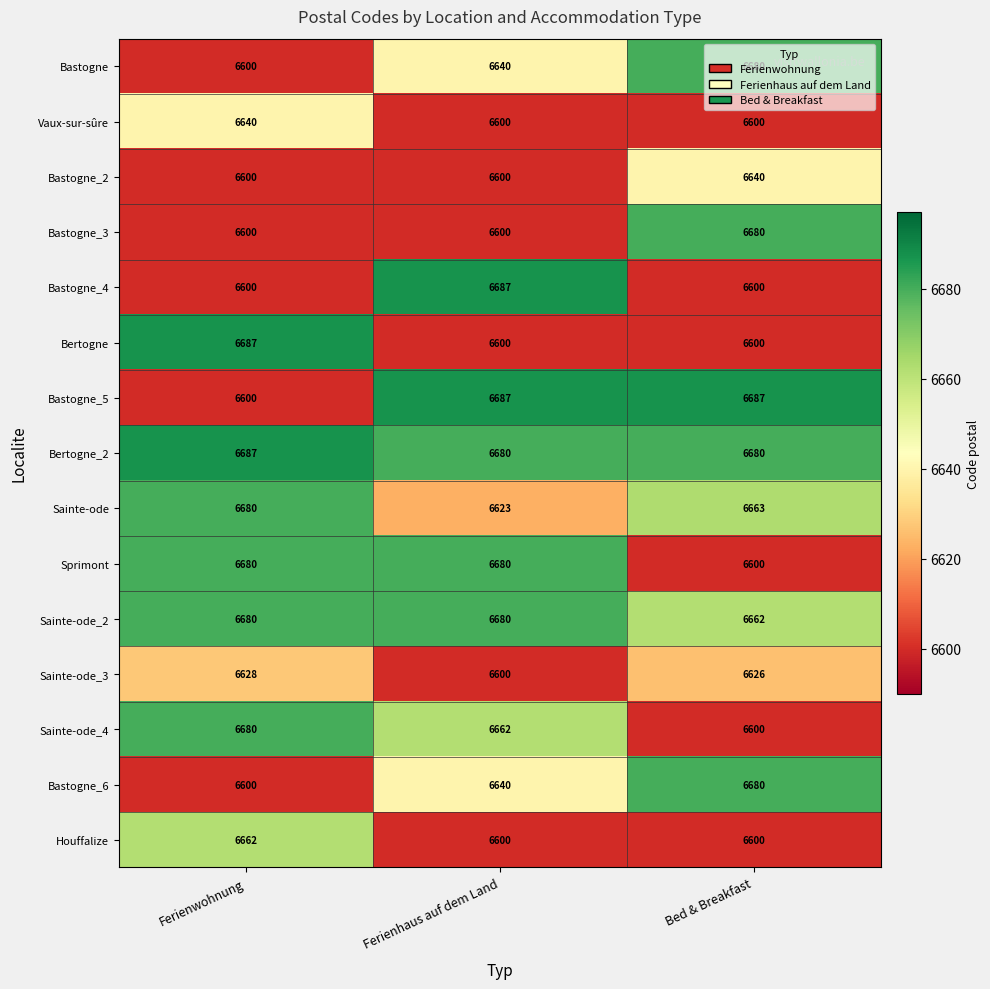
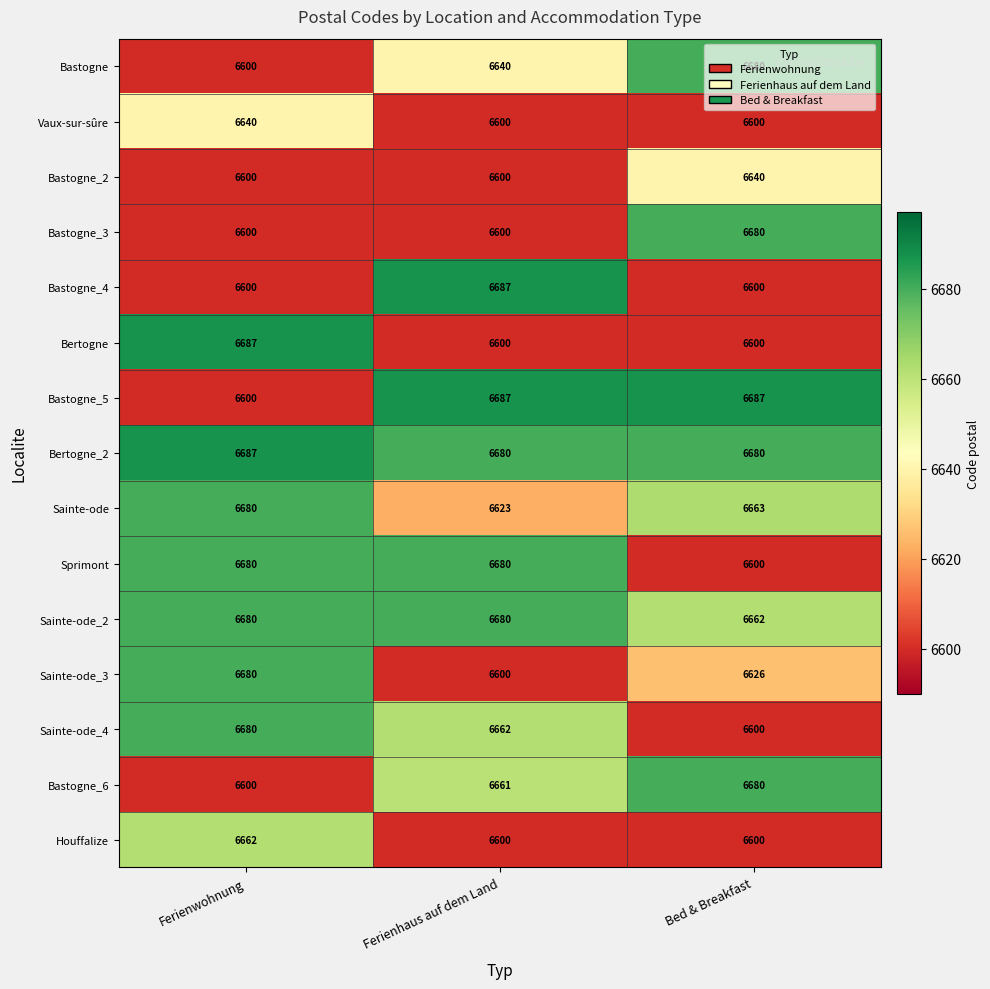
  {
    "Bastogne": {
      "Ferienwohnung": 6600,
      "Ferienhaus auf dem Land": 6640
    },
    "Vaux-sur-sûre": {
      "Ferienwohnung": 6640,
      "Ferienhaus auf dem Land": 6600,
      "Bed & Breakfast": 6600
    },
    "Bastogne_2": {
      "Ferienwohnung": 6600,
      "Ferienhaus auf dem Land": 6600,
      "Bed & Breakfast": 6640
    },
    "Bastogne_3": {
      "Ferienwohnung": 6600,
      "Ferienhaus auf dem Land": 6600,
      "Bed & Breakfast": 6680
    },
    "Bastogne_4": {
      "Ferienwohnung": 6600,
      "Ferienhaus auf dem Land": 6687,
      "Bed & Breakfast": 6600
    },
    "Bertogne": {
      "Ferienwohnung": 6687,
      "Ferienhaus auf dem Land": 6600,
      "Bed & Breakfast": 6600
    },
    "Bastogne_5": {
      "Ferienwohnung": 6600,
      "Ferienhaus auf dem Land": 6687,
      "Bed & Breakfast": 6687
    },
    "Bertogne_2": {
      "Ferienwohnung": 6687,
      "Ferienhaus auf dem Land": 6680,
      "Bed & Breakfast": 6680
    },
    "Sainte-ode": {
      "Ferienwohnung": 6680,
      "Ferienhaus auf dem Land": 6623,
      "Bed & Breakfast": 6663
    },
    "Sprimont": {
      "Ferienwohnung": 6680,
      "Ferienhaus auf dem Land": 6680,
      "Bed & Breakfast": 6600
    },
    "Sainte-ode_2": {
      "Ferienwohnung": 6680,
      "Ferienhaus auf dem Land": 6680,
      "Bed & Breakfast": 6662
    },
    "Sainte-ode_3": {
-     "Ferienwohnung": 6628,
+     "Ferienwohnung": 6680,
      "Ferienhaus auf dem Land": 6600,
      "Bed & Breakfast": 6626
    },
    "Sainte-ode_4": {
      "Ferienwohnung": 6680,
      "Ferienhaus auf dem Land": 6662,
      "Bed & Breakfast": 6600
    },
    "Bastogne_6": {
      "Ferienwohnung": 6600,
-     "Ferienhaus auf dem Land": 6640,
+     "Ferienhaus auf dem Land": 6661,
      "Bed & Breakfast": 6680
    },
    "Houffalize": {
      "Ferienwohnung": 6662,
      "Ferienhaus auf dem Land": 6600,
      "Bed & Breakfast": 6600
    }
  }
